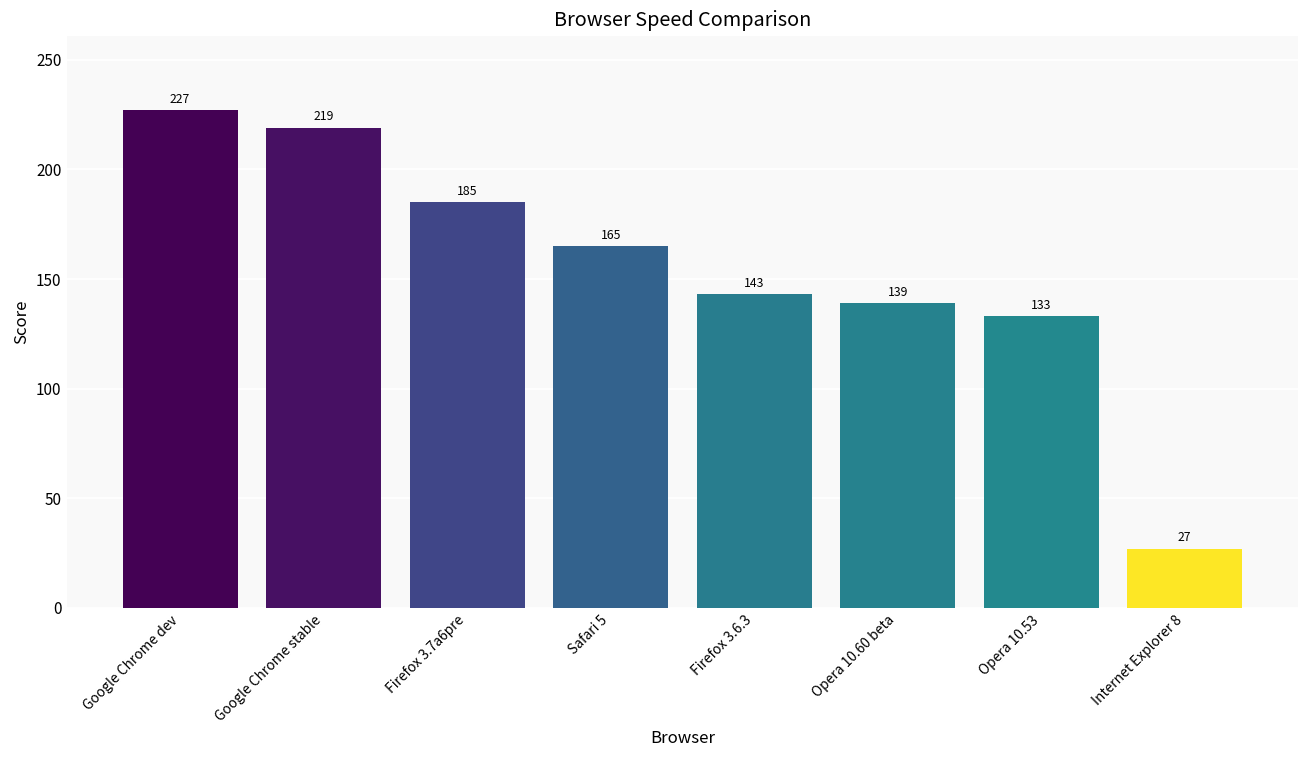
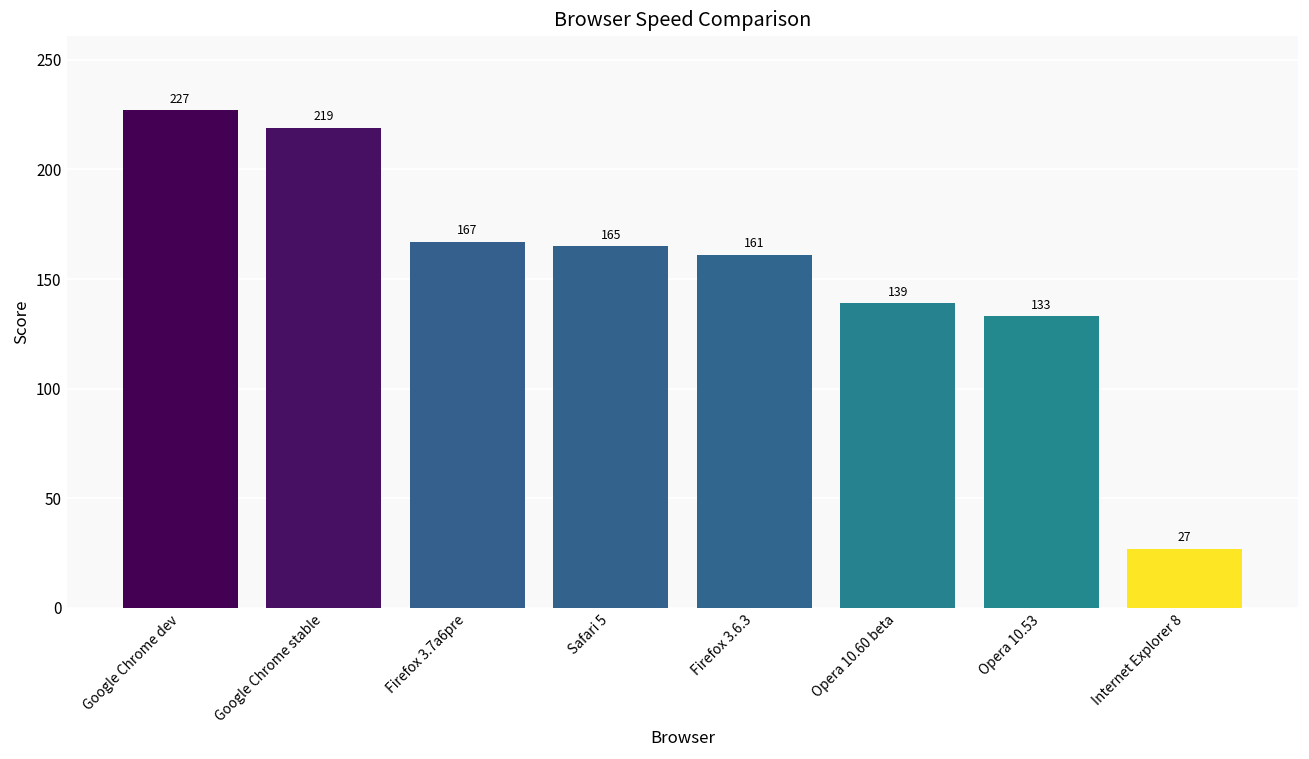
  {
    "Google Chrome dev": 227,
    "Google Chrome stable": 219,
-   "Firefox 3.7a6pre": 185,
+   "Firefox 3.7a6pre": 167,
    "Safari 5": 165,
-   "Firefox 3.6.3": 143,
+   "Firefox 3.6.3": 161,
    "Opera 10.60 beta": 139,
    "Opera 10.53": 133,
    "Internet Explorer 8": 27
  }
